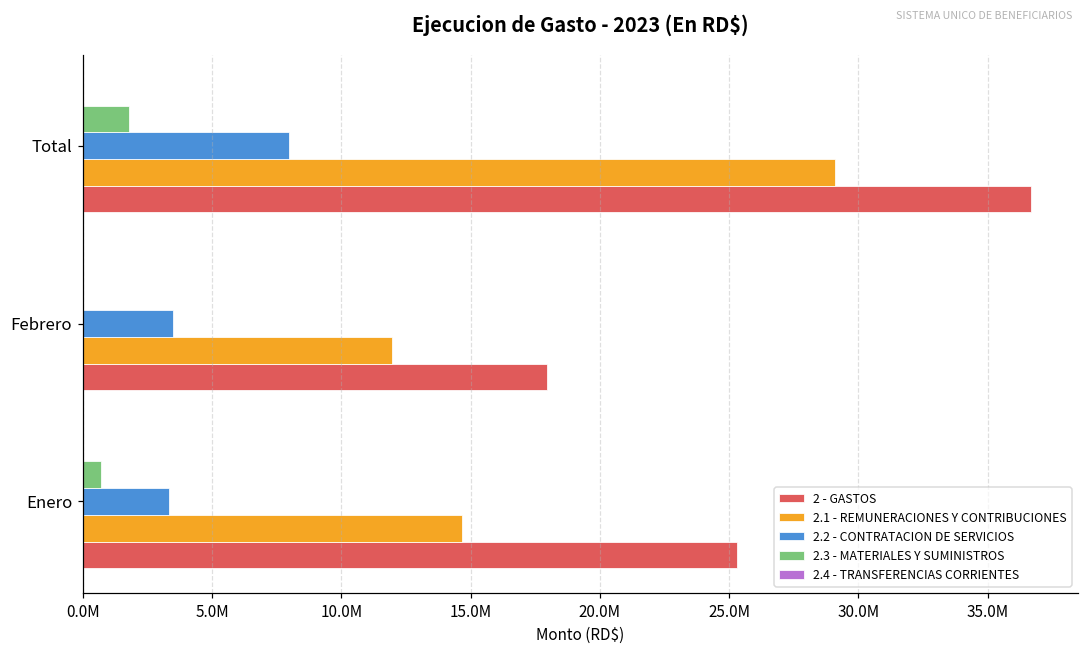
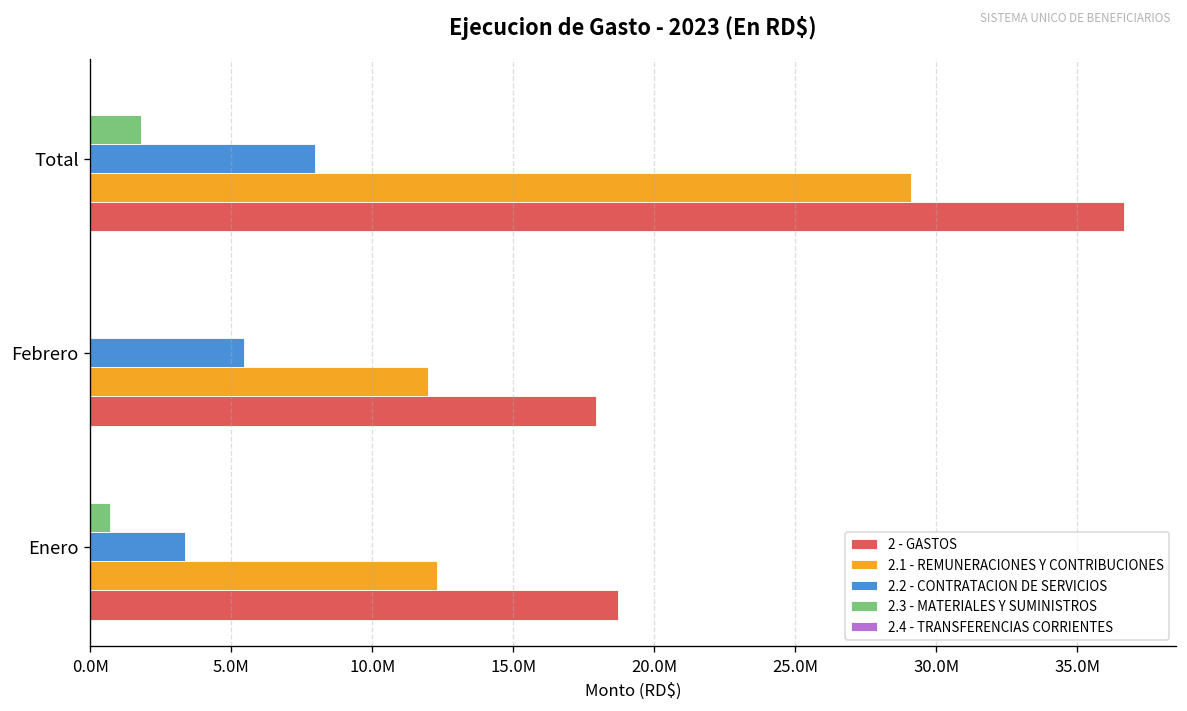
  {
    "2 - GASTOS": {
      "Total": 36700000,
      "Febrero": 17900000,
-     "Enero": 25300000
+     "Enero": 18700000
    },
    "2.1 - REMUNERACIONES Y CONTRIBUCIONES": {
      "Total": 29100000,
      "Febrero": 12000000,
-     "Enero": 14700000
+     "Enero": 12300000
    },
    "2.2 - CONTRATACION DE SERVICIOS": {
      "Total": 8000000,
-     "Febrero": 3500000,
+     "Febrero": 5500000,
      "Enero": 3300000
    },
    "2.3 - MATERIALES Y SUMINISTROS": {
      "Total": 1800000,
      "Febrero": 0,
      "Enero": 700000
    },
    "2.4 - TRANSFERENCIAS CORRIENTES": {
      "Total": 0,
      "Febrero": 0,
      "Enero": 0
    }
  }
